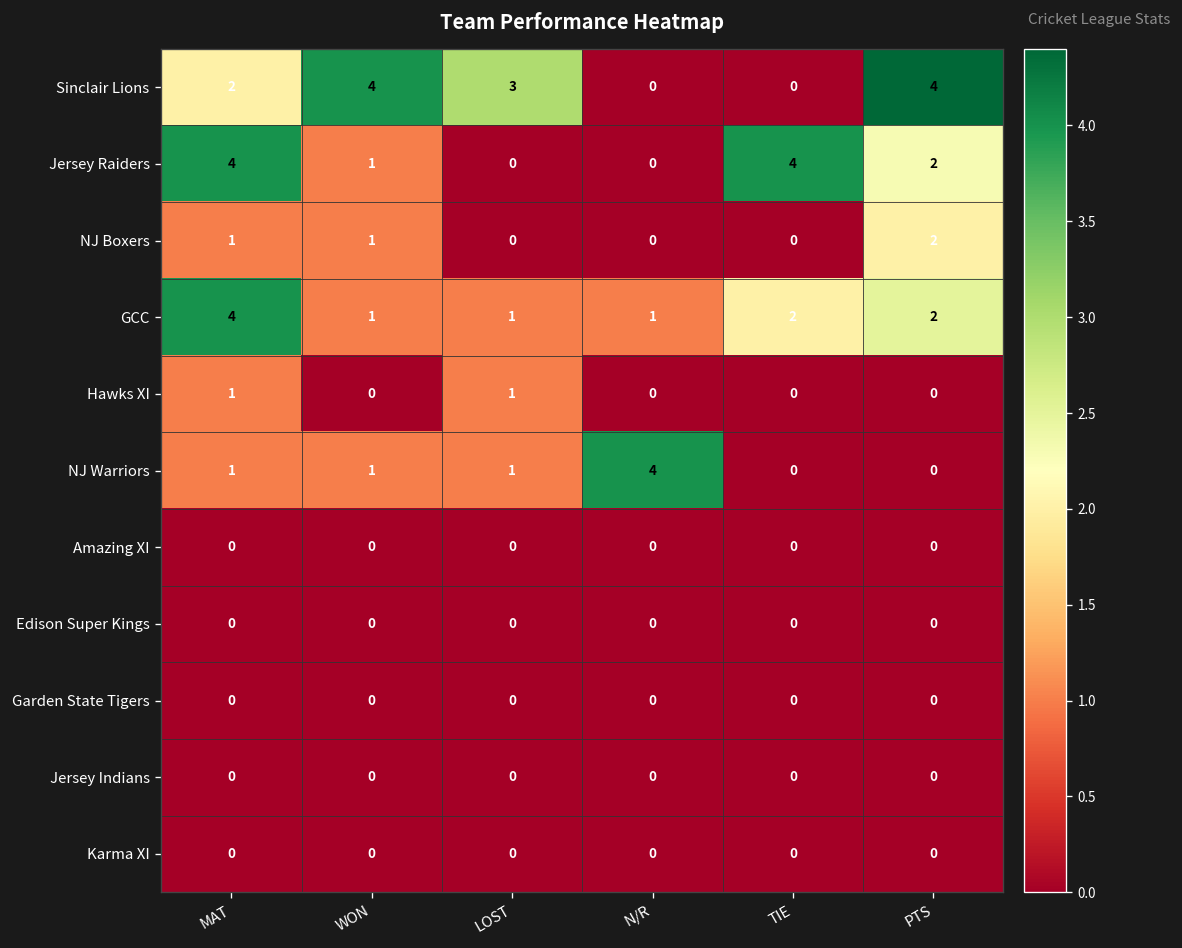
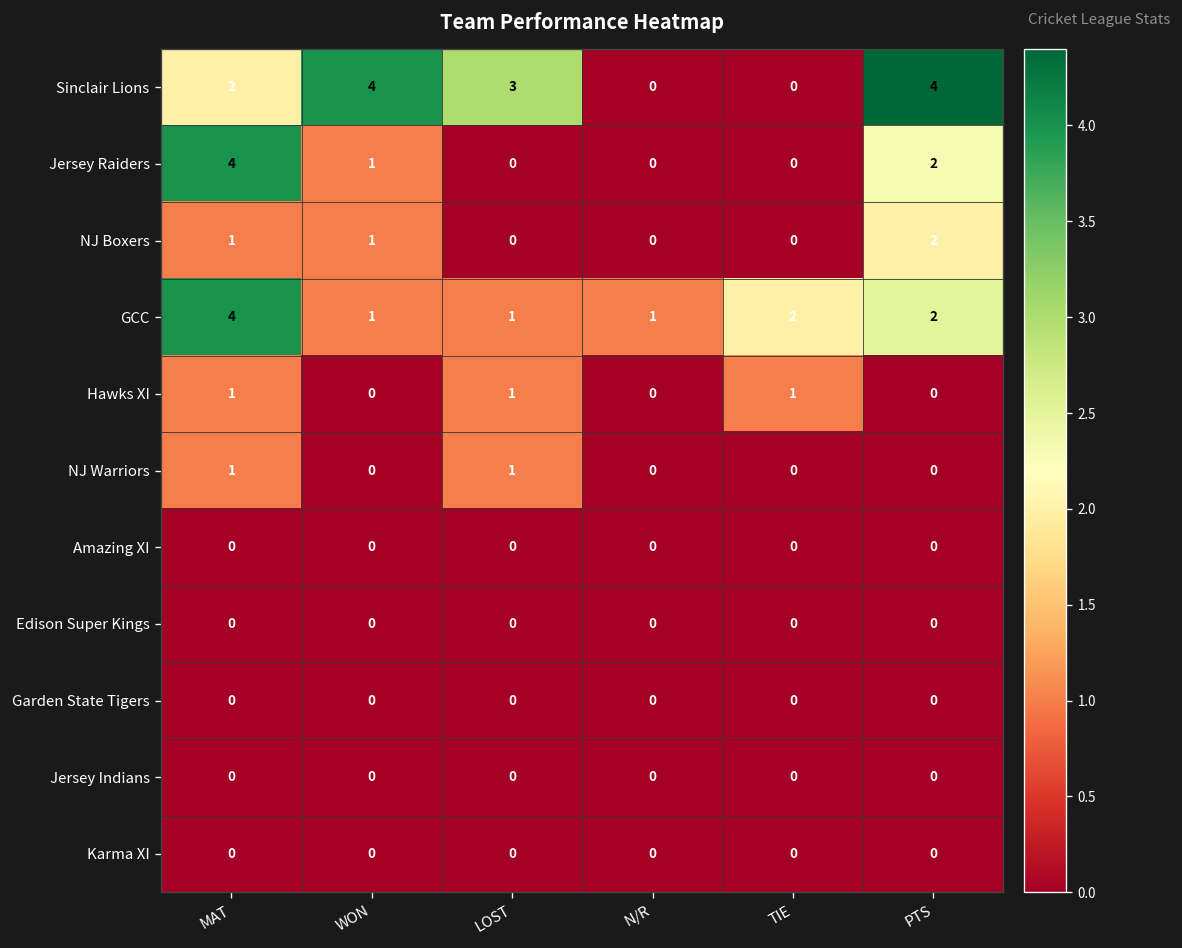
  {
    "Sinclair Lions": {
      "MAT": 2,
      "WON": 4,
      "LOST": 3,
      "N/R": 0,
      "TIE": 0,
      "PTS": 4
    },
    "Jersey Raiders": {
      "MAT": 4,
      "WON": 1,
      "LOST": 0,
      "N/R": 0,
-     "TIE": 4,
+     "TIE": 0,
      "PTS": 2
    },
    "NJ Boxers": {
      "MAT": 1,
      "WON": 1,
      "LOST": 0,
      "N/R": 0,
      "TIE": 0,
      "PTS": 2
    },
    "GCC": {
      "MAT": 4,
      "WON": 1,
      "LOST": 1,
      "N/R": 1,
      "TIE": 2,
      "PTS": 2
    },
    "Hawks XI": {
      "MAT": 1,
      "WON": 0,
      "LOST": 1,
      "N/R": 0,
-     "TIE": 0,
+     "TIE": 1,
      "PTS": 0
    },
    "NJ Warriors": {
      "MAT": 1,
-     "WON": 1,
+     "WON": 0,
      "LOST": 1,
-     "N/R": 4,
+     "N/R": 0,
      "TIE": 0,
      "PTS": 0
    },
    "Amazing XI": {
      "MAT": 0,
      "WON": 0,
      "LOST": 0,
      "N/R": 0,
      "TIE": 0,
      "PTS": 0
    },
    "Edison Super Kings": {
      "MAT": 0,
      "WON": 0,
      "LOST": 0,
      "N/R": 0,
      "TIE": 0,
      "PTS": 0
    },
    "Garden State Tigers": {
      "MAT": 0,
      "WON": 0,
      "LOST": 0,
      "N/R": 0,
      "TIE": 0,
      "PTS": 0
    },
    "Jersey Indians": {
      "MAT": 0,
      "WON": 0,
      "LOST": 0,
      "N/R": 0,
      "TIE": 0,
      "PTS": 0
    },
    "Karma XI": {
      "MAT": 0,
      "WON": 0,
      "LOST": 0,
      "N/R": 0,
      "TIE": 0,
      "PTS": 0
    }
  }
